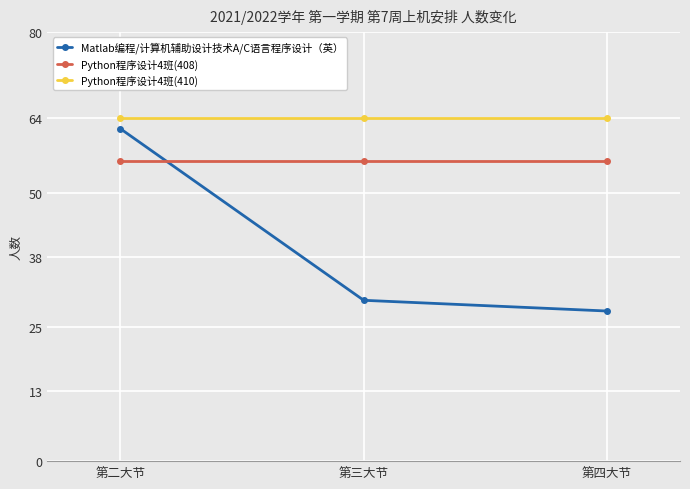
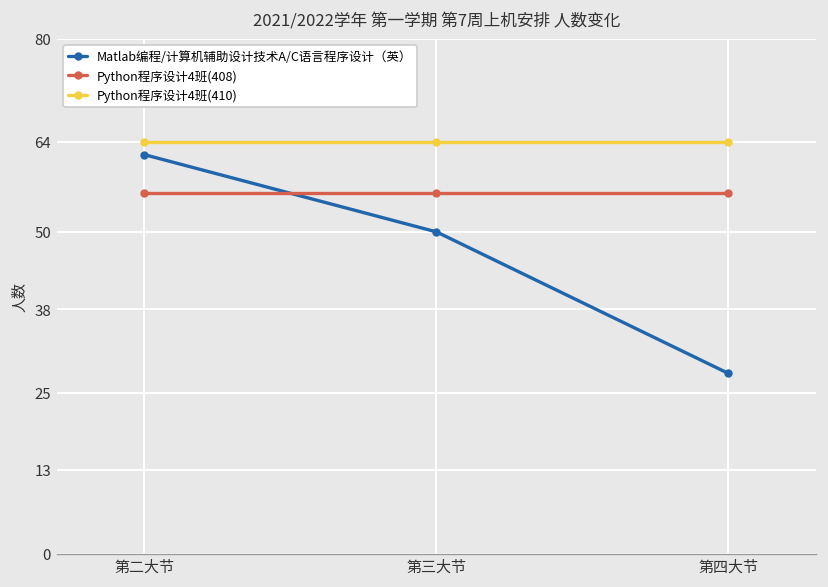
  {
    "Matlab编程/计算机辅助设计技术A/C语言程序设计（英）": {
      "第二大节": 62,
-     "第三大节": 30,
+     "第三大节": 50,
      "第四大节": 28
    },
    "Python程序设计4班(408)": {
      "第二大节": 56,
      "第三大节": 56,
      "第四大节": 56
    },
    "Python程序设计4班(410)": {
      "第二大节": 64,
      "第三大节": 64,
      "第四大节": 64
    }
  }
